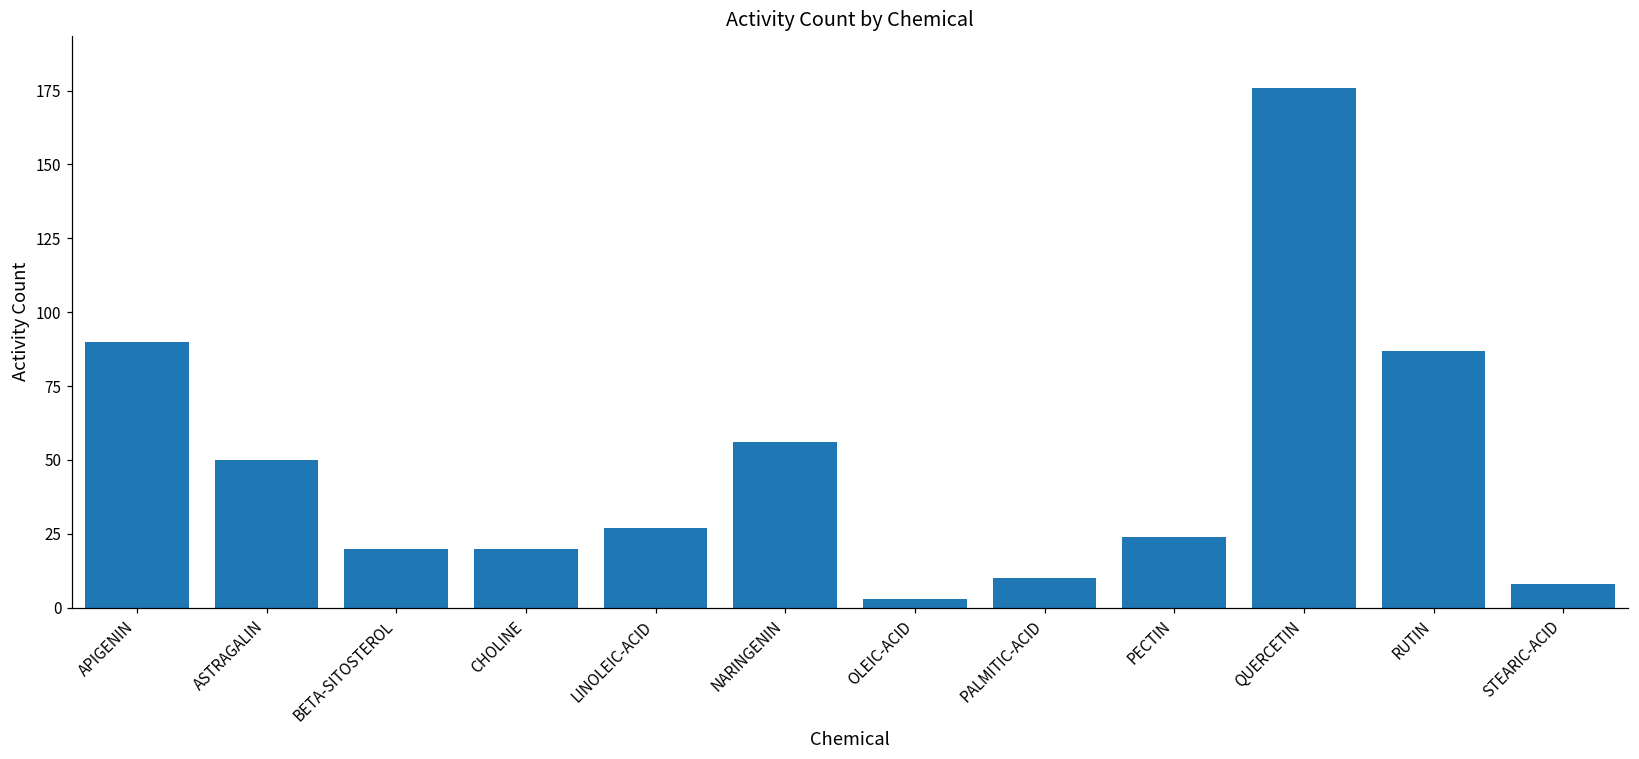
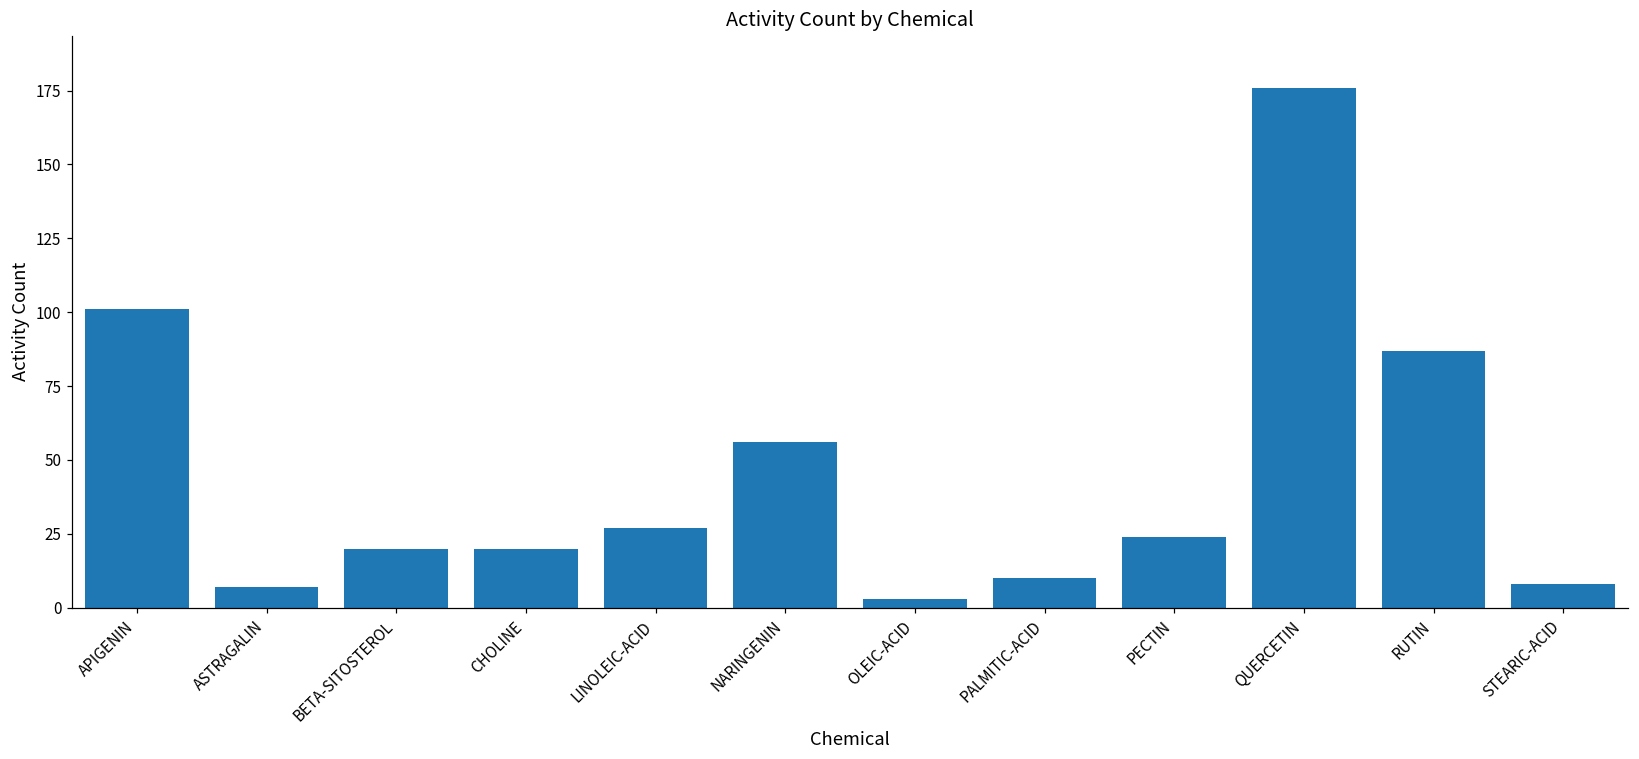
  {
-   "APIGENIN": 90,
-   "ASTRAGALIN": 50,
+   "APIGENIN": 101,
+   "ASTRAGALIN": 7,
    "BETA-SITOSTEROL": 20,
    "CHOLINE": 20,
    "LINOLEIC-ACID": 27,
    "NARINGENIN": 56,
    "OLEIC-ACID": 3,
    "PALMITIC-ACID": 10,
    "PECTIN": 24,
    "QUERCETIN": 176,
    "RUTIN": 87,
    "STEARIC-ACID": 8
  }
